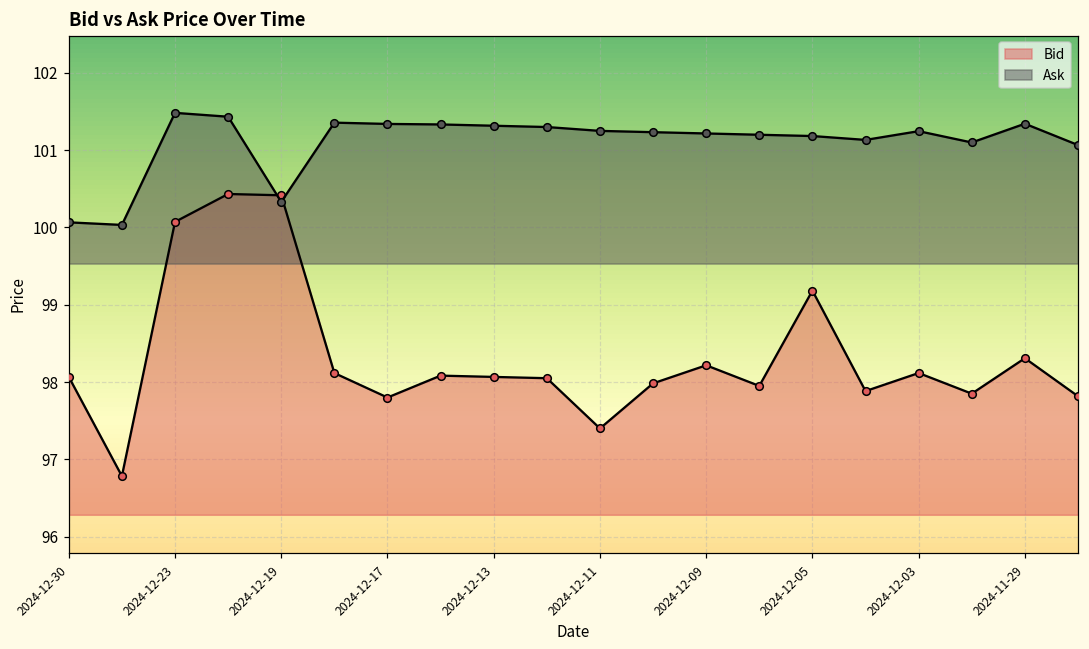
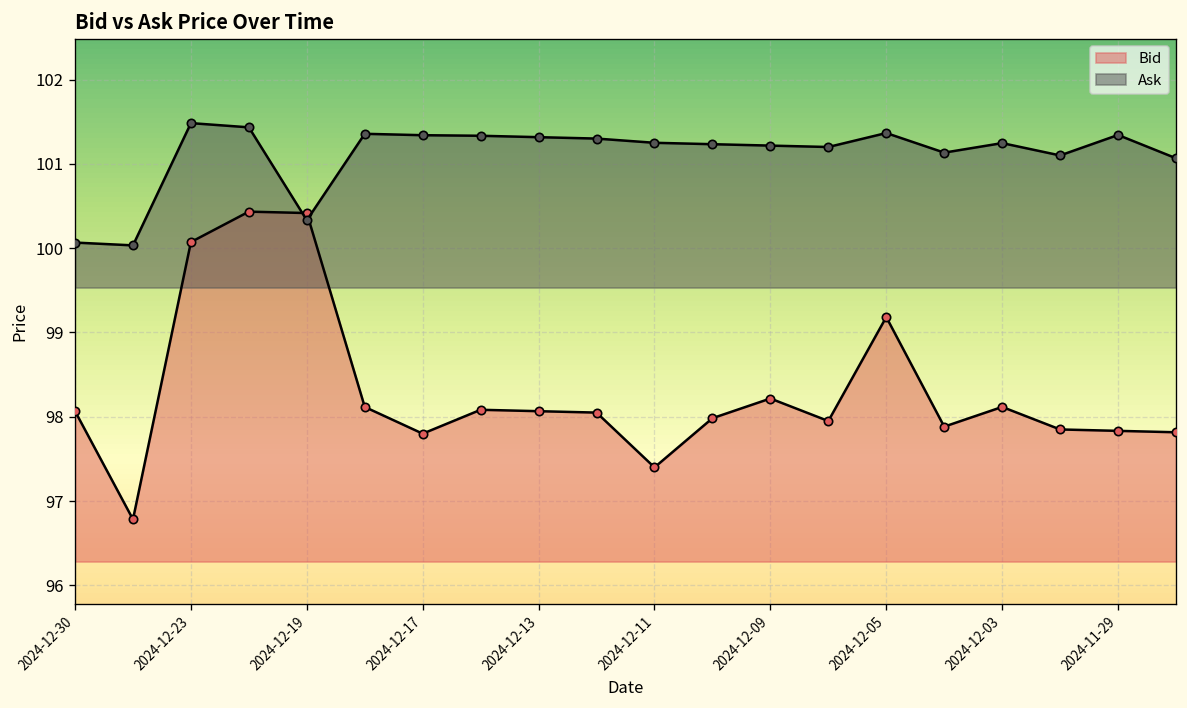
  {
    "Bid": {
      "2024-12-30": 98.1,
      "2024-12-23": 100.1,
      "2024-12-19": 100.4,
      "2024-12-17": 97.8,
      "2024-12-13": 98.1,
      "2024-12-11": 97.4,
      "2024-12-09": 98.2,
      "2024-12-05": 99.2,
      "2024-12-03": 98.1,
-     "2024-11-29": 98.3
+     "2024-11-29": 97.8
    },
    "Ask": {
      "2024-12-30": 100.1,
      "2024-12-23": 101.5,
      "2024-12-19": 100.3,
      "2024-12-17": 101.3,
      "2024-12-13": 101.3,
      "2024-12-11": 101.3,
      "2024-12-09": 101.2,
-     "2024-12-05": 101.2,
+     "2024-12-05": 101.4,
      "2024-12-03": 101.2,
      "2024-11-29": 101.3
    }
  }
